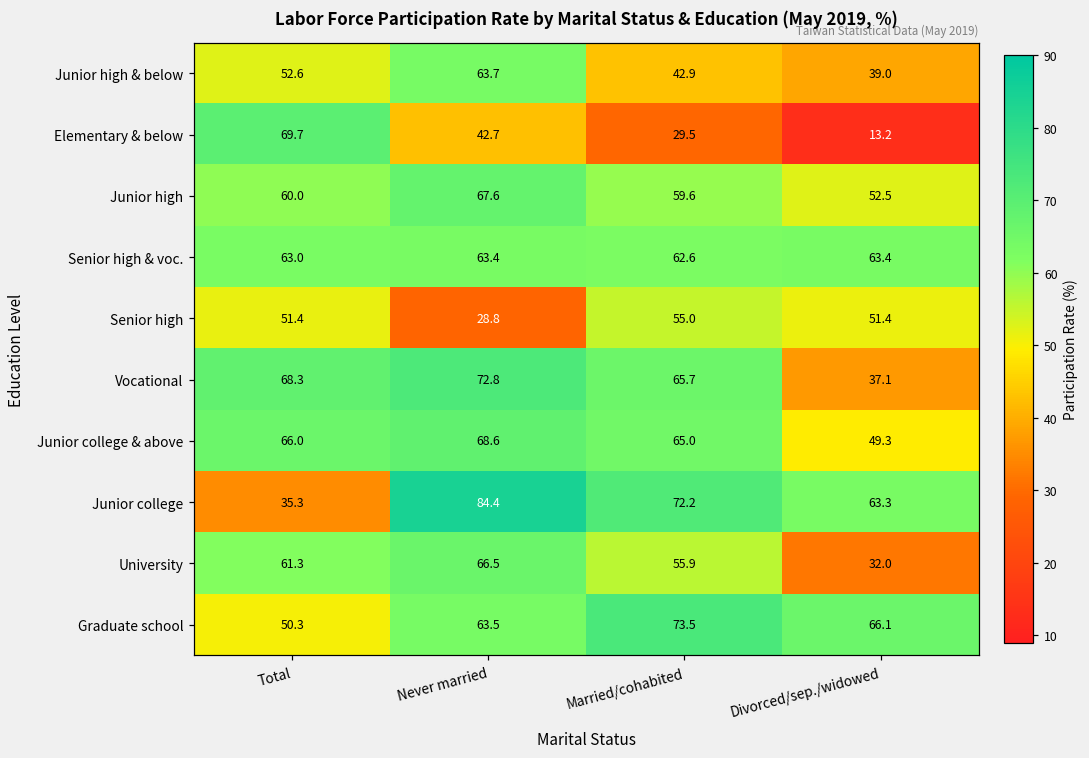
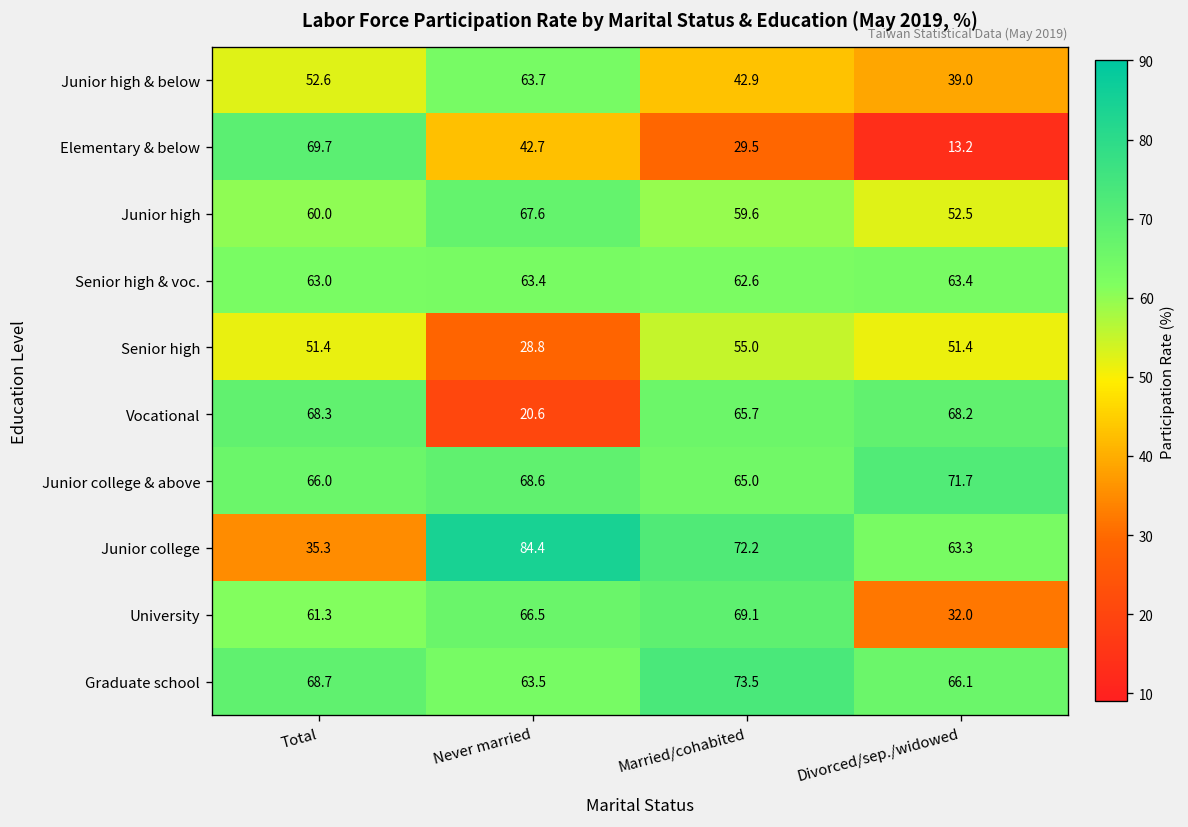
  {
    "Junior high & below": {
      "Total": 52.6,
      "Never married": 63.7,
      "Married/cohabited": 42.9,
      "Divorced/sep./widowed": 39.0
    },
    "Elementary & below": {
      "Total": 69.7,
      "Never married": 42.7,
      "Married/cohabited": 29.5,
      "Divorced/sep./widowed": 13.2
    },
    "Junior high": {
      "Total": 60.0,
      "Never married": 67.6,
      "Married/cohabited": 59.6,
      "Divorced/sep./widowed": 52.5
    },
    "Senior high & voc.": {
      "Total": 63.0,
      "Never married": 63.4,
      "Married/cohabited": 62.6,
      "Divorced/sep./widowed": 63.4
    },
    "Senior high": {
      "Total": 51.4,
      "Never married": 28.8,
      "Married/cohabited": 55.0,
      "Divorced/sep./widowed": 51.4
    },
    "Vocational": {
      "Total": 68.3,
-     "Never married": 72.8,
+     "Never married": 20.6,
      "Married/cohabited": 65.7,
-     "Divorced/sep./widowed": 37.1
+     "Divorced/sep./widowed": 68.2
    },
    "Junior college & above": {
      "Total": 66.0,
      "Never married": 68.6,
      "Married/cohabited": 65.0,
-     "Divorced/sep./widowed": 49.3
+     "Divorced/sep./widowed": 71.7
    },
    "Junior college": {
      "Total": 35.3,
      "Never married": 84.4,
      "Married/cohabited": 72.2,
      "Divorced/sep./widowed": 63.3
    },
    "University": {
      "Total": 61.3,
      "Never married": 66.5,
-     "Married/cohabited": 55.9,
+     "Married/cohabited": 69.1,
      "Divorced/sep./widowed": 32.0
    },
    "Graduate school": {
-     "Total": 50.3,
+     "Total": 68.7,
      "Never married": 63.5,
      "Married/cohabited": 73.5,
      "Divorced/sep./widowed": 66.1
    }
  }
